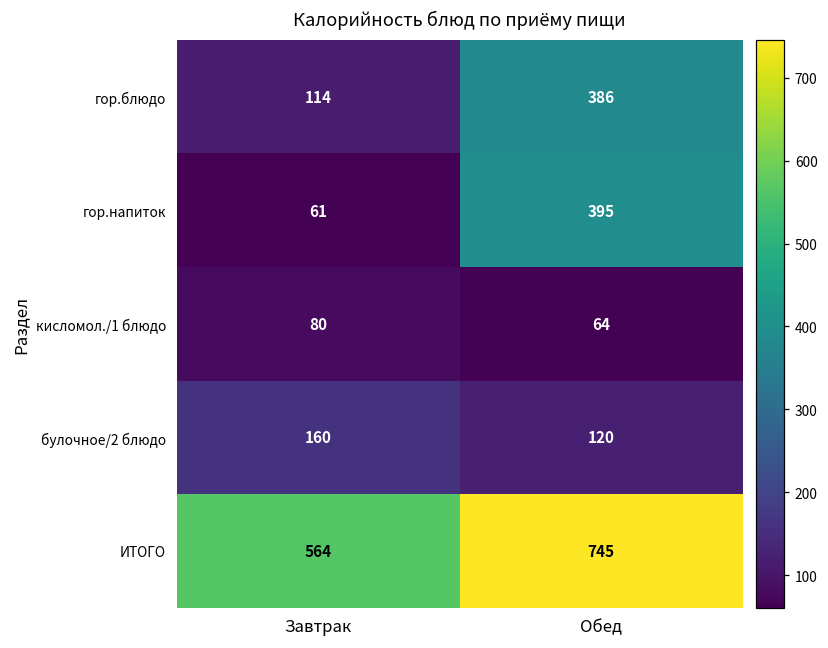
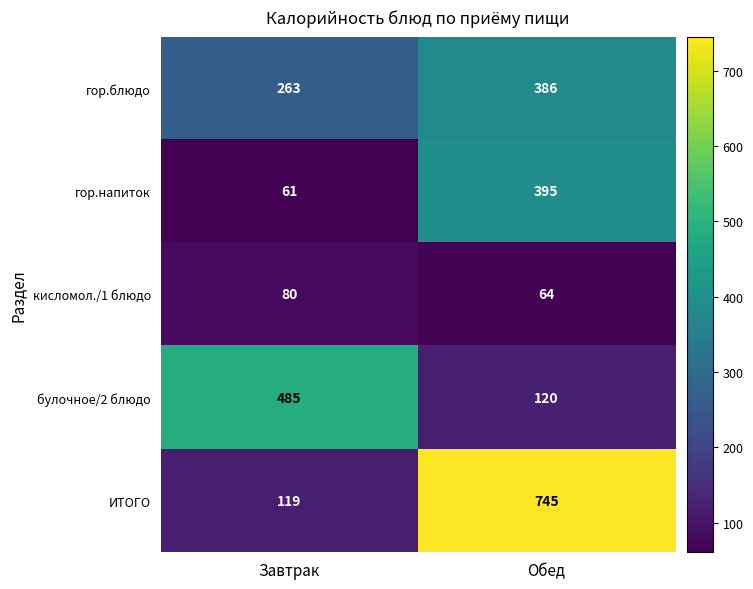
  {
    "гор.блюдо": {
-     "Завтрак": 114,
+     "Завтрак": 263,
      "Обед": 386
    },
    "гор.напиток": {
      "Завтрак": 61,
      "Обед": 395
    },
    "кисломол./1 блюдо": {
      "Завтрак": 80,
      "Обед": 64
    },
    "булочное/2 блюдо": {
-     "Завтрак": 160,
+     "Завтрак": 485,
      "Обед": 120
    },
    "ИТОГО": {
-     "Завтрак": 564,
+     "Завтрак": 119,
      "Обед": 745
    }
  }
